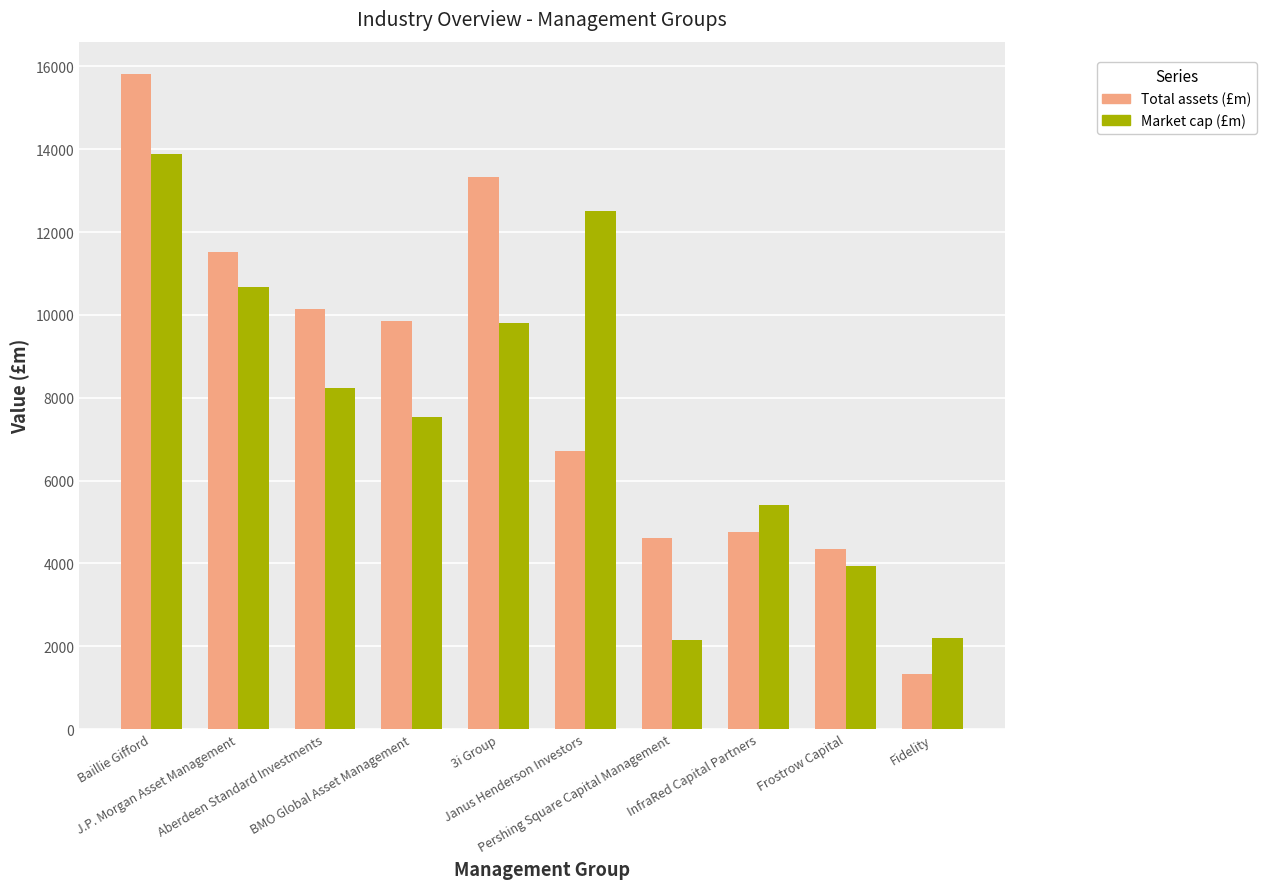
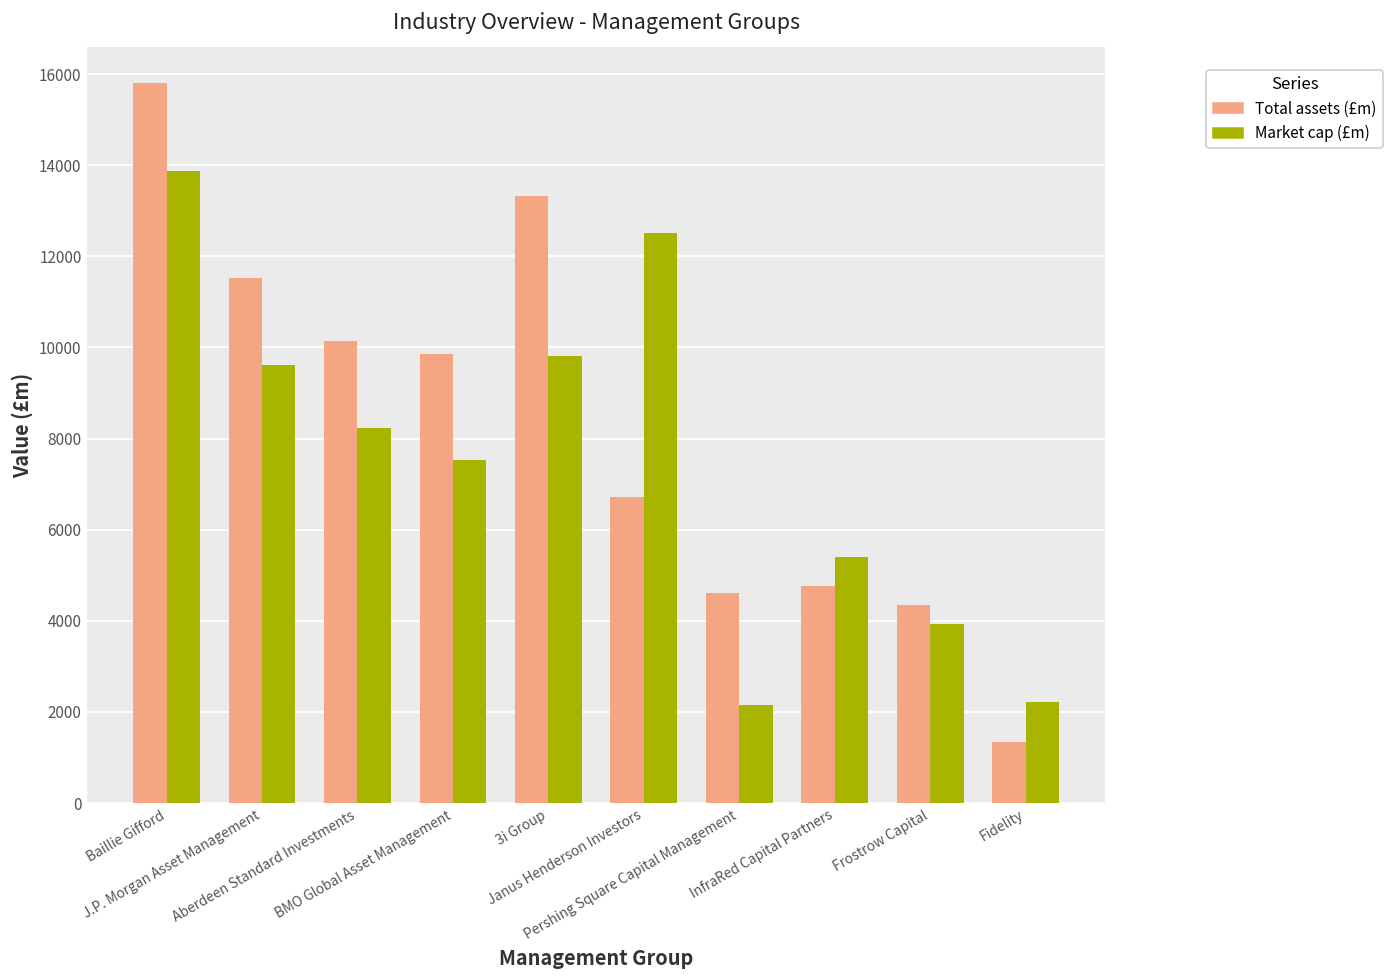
  {
    "Total assets (£m)": {
      "Baillie Gifford": 15800,
      "J.P. Morgan Asset Management": 11500,
      "Aberdeen Standard Investments": 10100,
      "BMO Global Asset Management": 9800,
      "3i Group": 13300,
      "Janus Henderson Investors": 6700,
      "Pershing Square Capital Management": 4600,
      "InfraRed Capital Partners": 4800,
      "Frostrow Capital": 4300,
      "Fidelity": 1300
    },
    "Market cap (£m)": {
      "Baillie Gifford": 13900,
-     "J.P. Morgan Asset Management": 10700,
+     "J.P. Morgan Asset Management": 9600,
      "Aberdeen Standard Investments": 8200,
      "BMO Global Asset Management": 7500,
      "3i Group": 9800,
      "Janus Henderson Investors": 12500,
      "Pershing Square Capital Management": 2200,
      "InfraRed Capital Partners": 5400,
      "Frostrow Capital": 3900,
      "Fidelity": 2200
    }
  }
